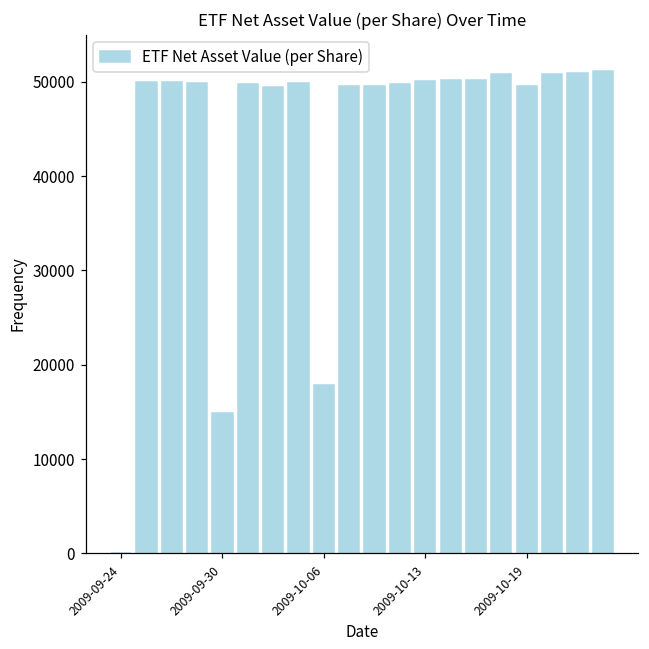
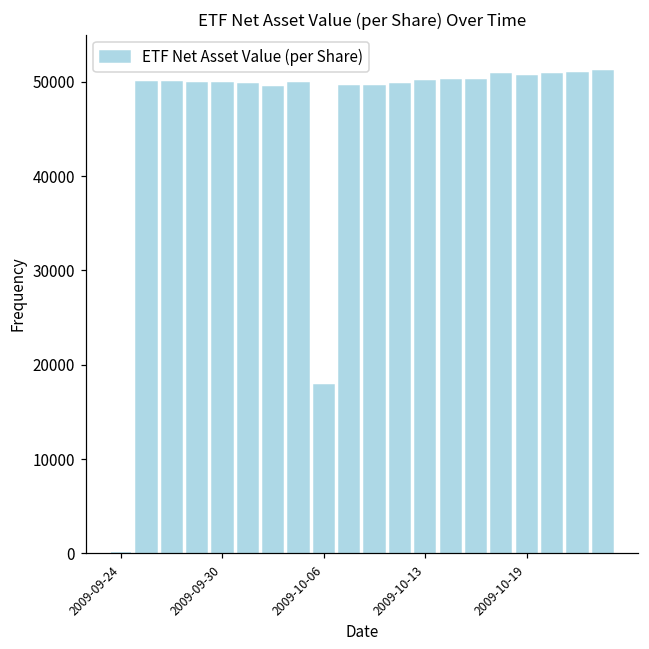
  {
    "2009-09-24": 0,
-   "2009-09-30": 15000,
+   "2009-09-30": 50000,
    "2009-10-06": 18000,
    "2009-10-13": 50000,
-   "2009-10-19": 50000
+   "2009-10-19": 51000
  }
